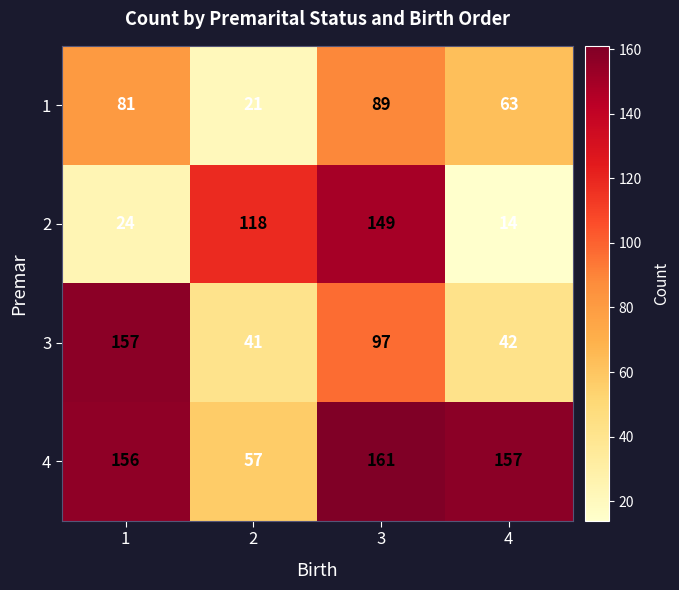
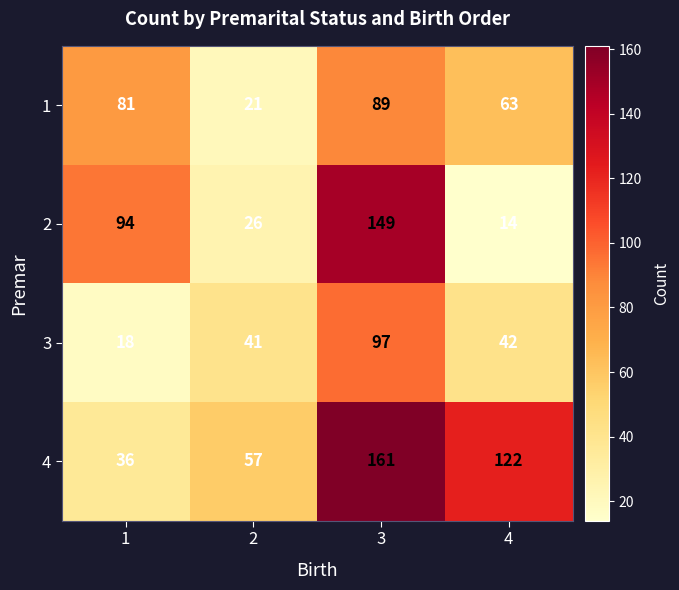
  {
    "1": {
      "1": 81,
      "2": 21,
      "3": 89,
      "4": 63
    },
    "2": {
-     "1": 24,
-     "2": 118,
+     "1": 94,
+     "2": 26,
      "3": 149,
      "4": 14
    },
    "3": {
-     "1": 157,
+     "1": 18,
      "2": 41,
      "3": 97,
      "4": 42
    },
    "4": {
-     "1": 156,
+     "1": 36,
      "2": 57,
      "3": 161,
-     "4": 157
+     "4": 122
    }
  }
